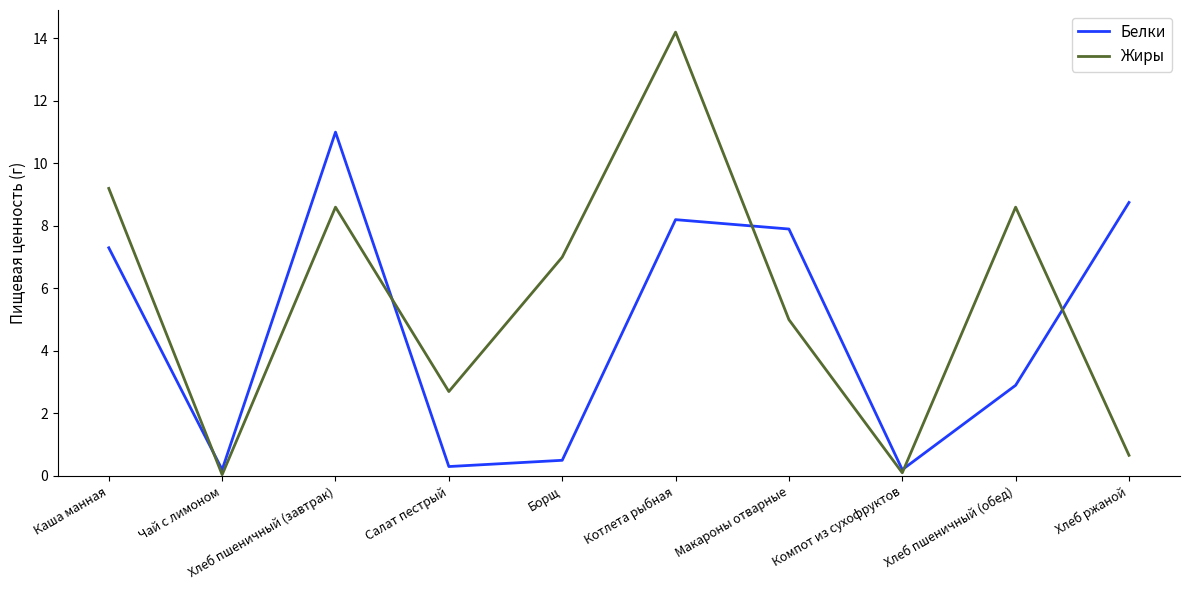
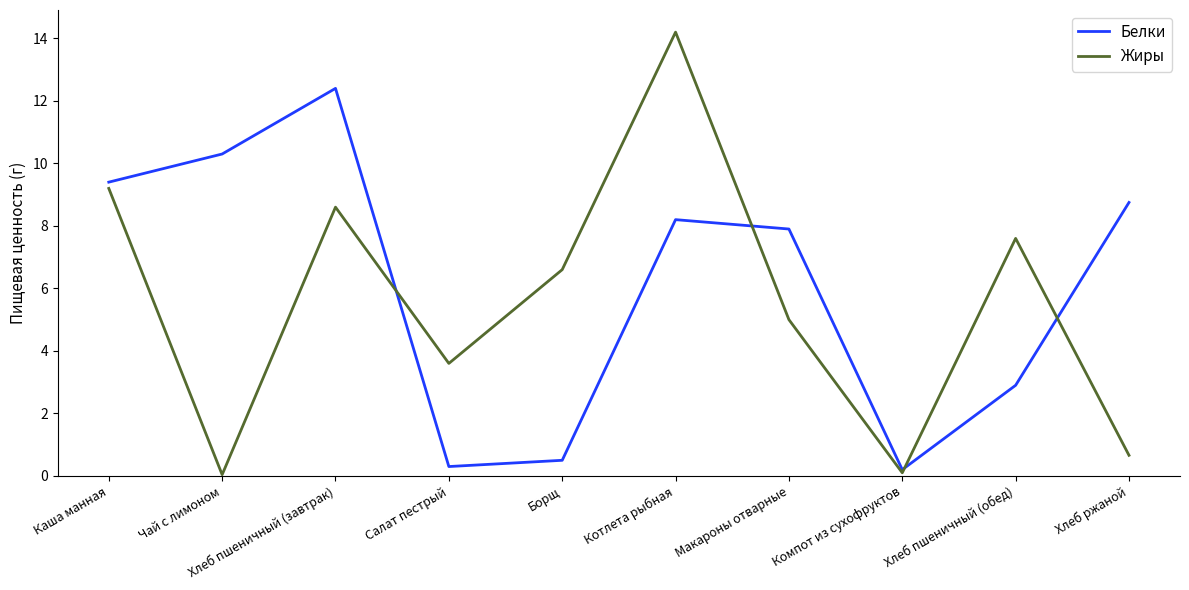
  {
    "Белки": {
-     "Каша манная": 7.3,
-     "Чай с лимоном": 0.2,
-     "Хлеб пшеничный (завтрак)": 11.0,
+     "Каша манная": 9.4,
+     "Чай с лимоном": 10.3,
+     "Хлеб пшеничный (завтрак)": 12.4,
      "Салат пестрый": 0.3,
      "Борщ": 0.5,
      "Котлета рыбная": 8.2,
      "Макароны отварные": 7.9,
      "Компот из сухофруктов": 0.2,
      "Хлеб пшеничный (обед)": 2.9,
      "Хлеб ржаной": 8.8
    },
    "Жиры": {
      "Каша манная": 9.2,
      "Чай с лимоном": 0.0,
      "Хлеб пшеничный (завтрак)": 8.6,
-     "Салат пестрый": 2.7,
-     "Борщ": 7.0,
+     "Салат пестрый": 3.6,
+     "Борщ": 6.6,
      "Котлета рыбная": 14.2,
      "Макароны отварные": 5.0,
      "Компот из сухофруктов": 0.1,
-     "Хлеб пшеничный (обед)": 8.6,
+     "Хлеб пшеничный (обед)": 7.6,
      "Хлеб ржаной": 0.7
    }
  }
